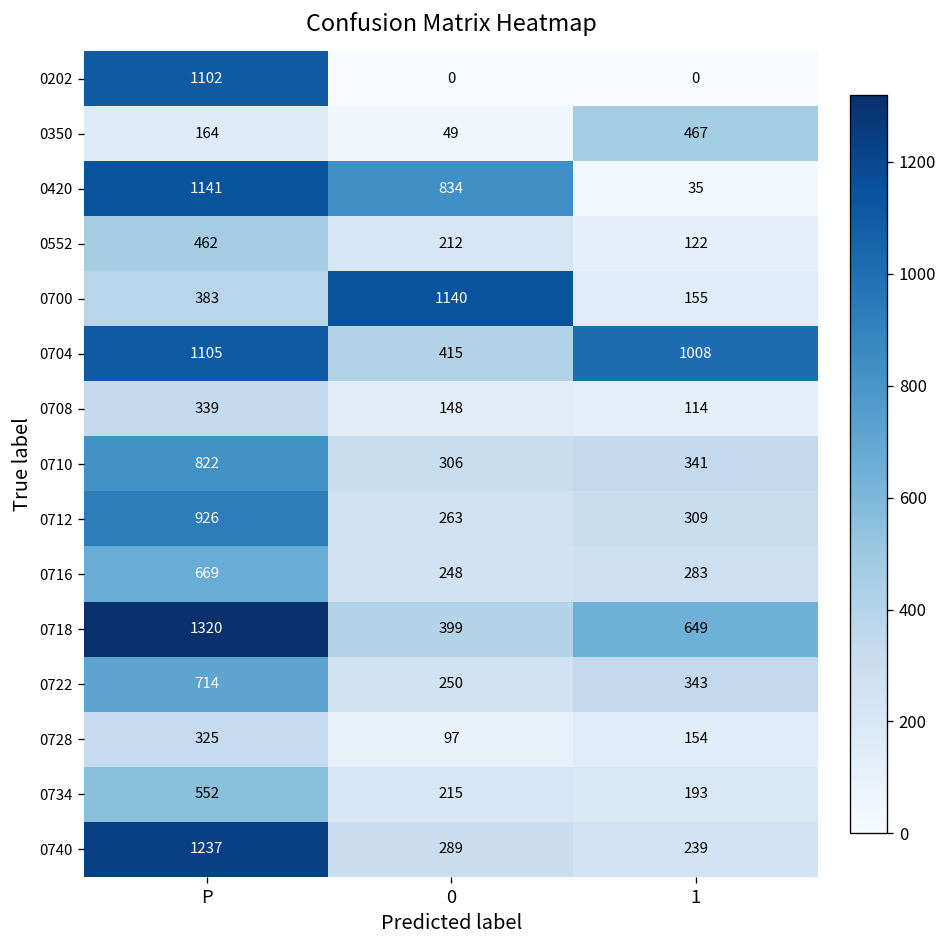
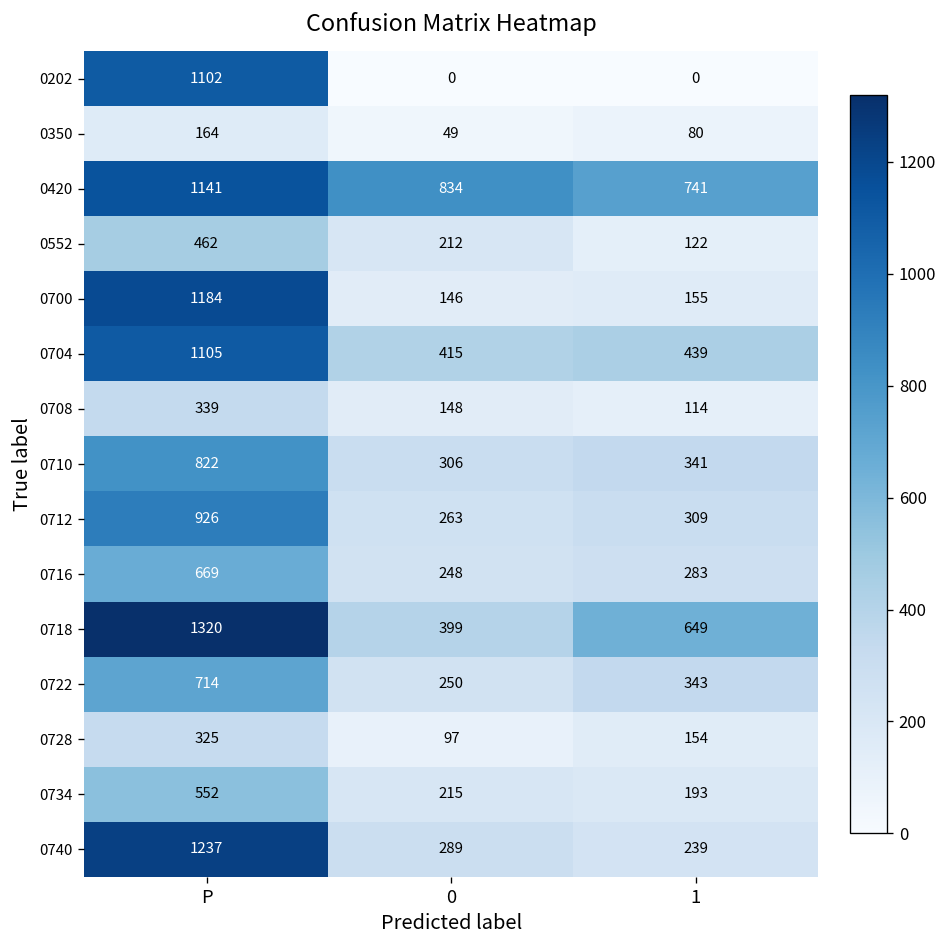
  {
    "0202": {
      "P": 1102,
      "0": 0,
      "1": 0
    },
    "0350": {
      "P": 164,
      "0": 49,
-     "1": 467
+     "1": 80
    },
    "0420": {
      "P": 1141,
      "0": 834,
-     "1": 35
+     "1": 741
    },
    "0552": {
      "P": 462,
      "0": 212,
      "1": 122
    },
    "0700": {
-     "P": 383,
-     "0": 1140,
+     "P": 1184,
+     "0": 146,
      "1": 155
    },
    "0704": {
      "P": 1105,
      "0": 415,
-     "1": 1008
+     "1": 439
    },
    "0708": {
      "P": 339,
      "0": 148,
      "1": 114
    },
    "0710": {
      "P": 822,
      "0": 306,
      "1": 341
    },
    "0712": {
      "P": 926,
      "0": 263,
      "1": 309
    },
    "0716": {
      "P": 669,
      "0": 248,
      "1": 283
    },
    "0718": {
      "P": 1320,
      "0": 399,
      "1": 649
    },
    "0722": {
      "P": 714,
      "0": 250,
      "1": 343
    },
    "0728": {
      "P": 325,
      "0": 97,
      "1": 154
    },
    "0734": {
      "P": 552,
      "0": 215,
      "1": 193
    },
    "0740": {
      "P": 1237,
      "0": 289,
      "1": 239
    }
  }
